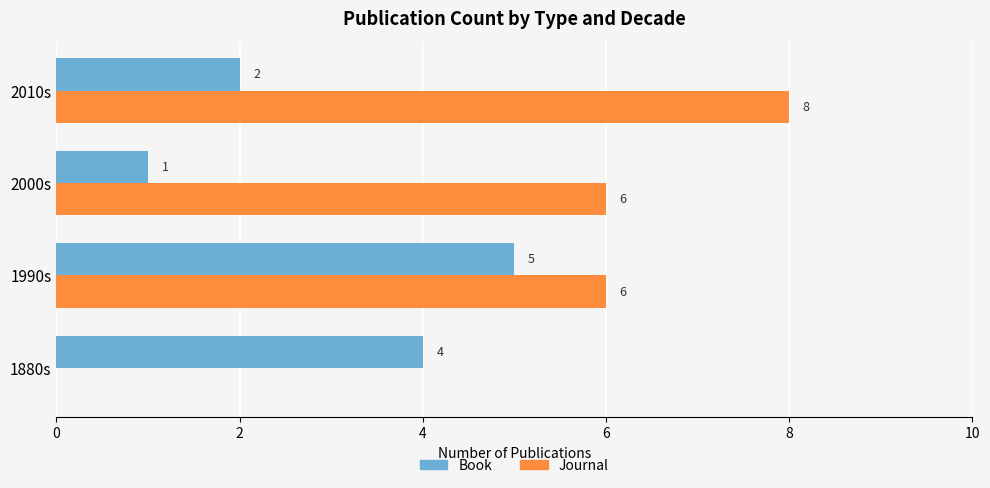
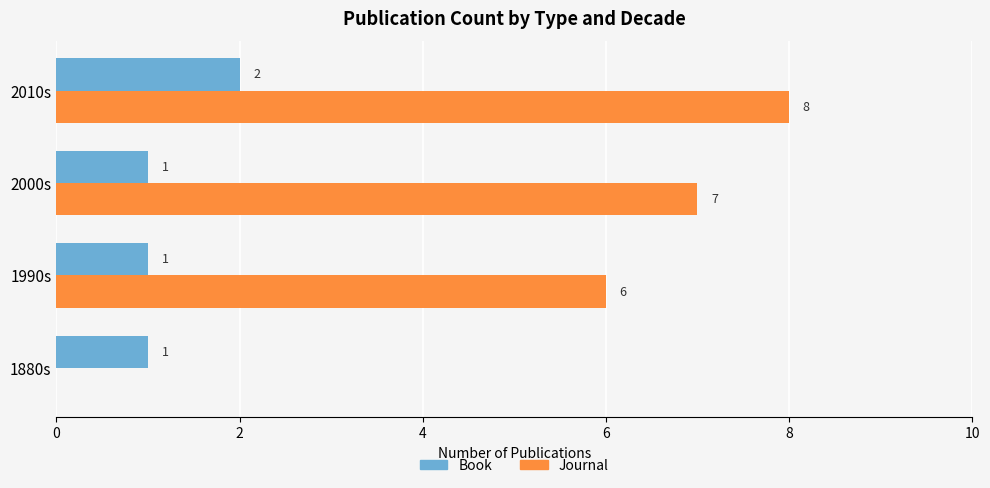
  {
    "Book": {
      "2010s": 2,
      "2000s": 1,
-     "1990s": 5,
-     "1880s": 4
+     "1990s": 1,
+     "1880s": 1
    },
    "Journal": {
      "2010s": 8,
-     "2000s": 6,
+     "2000s": 7,
      "1990s": 6
    }
  }
